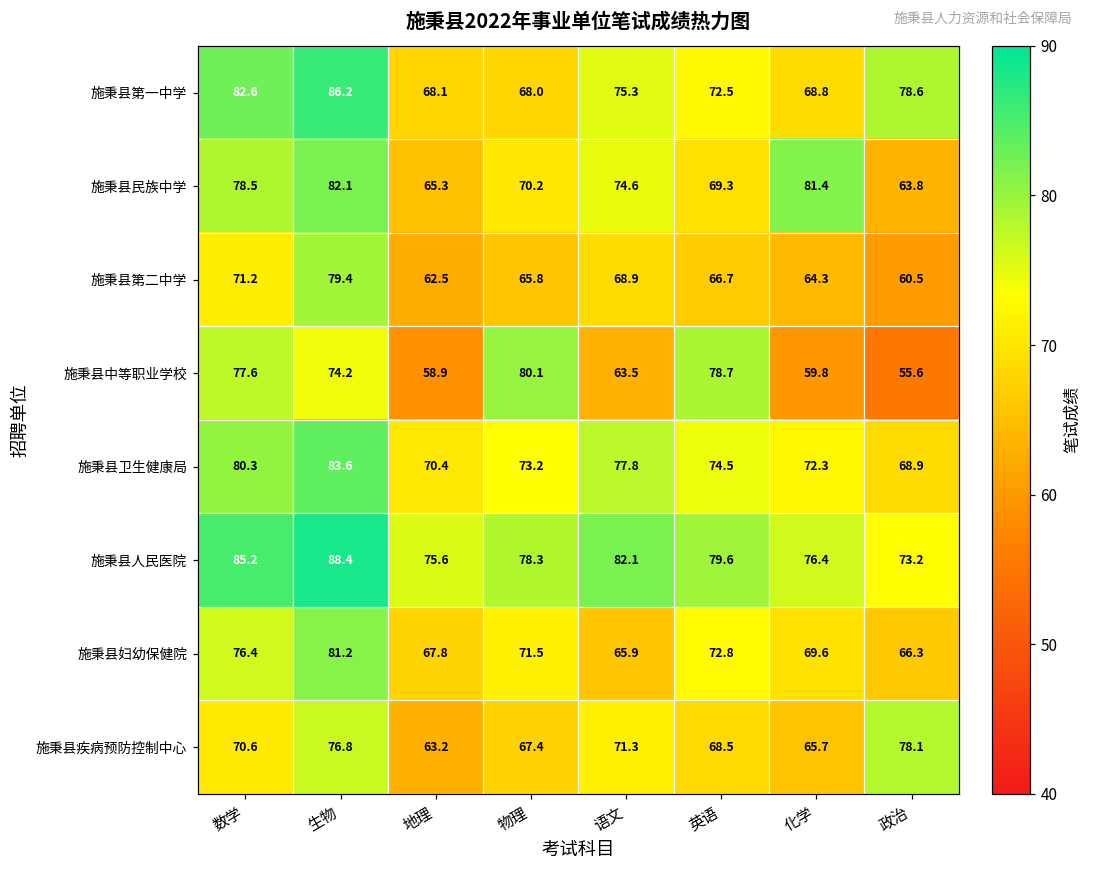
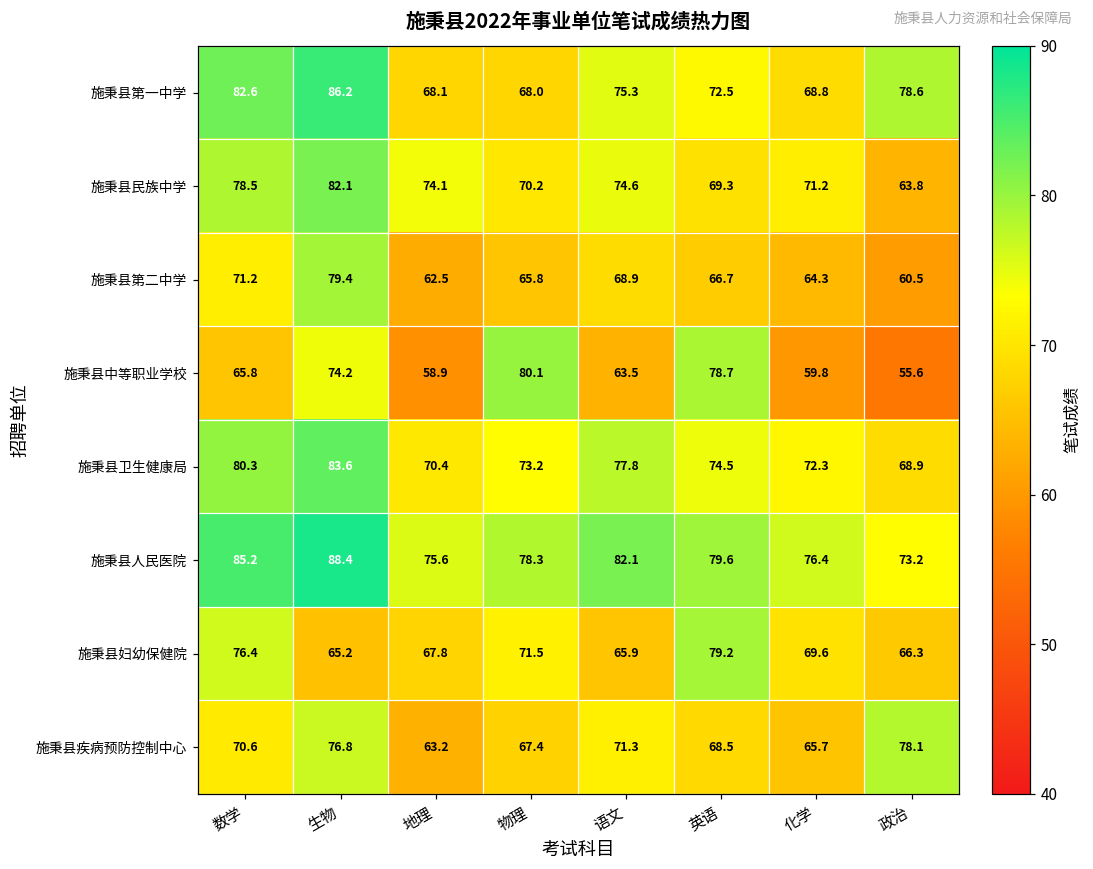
  {
    "施秉县第一中学": {
      "数学": 82.6,
      "生物": 86.2,
      "地理": 68.1,
      "物理": 68.0,
      "语文": 75.3,
      "英语": 72.5,
      "化学": 68.8,
      "政治": 78.6
    },
    "施秉县民族中学": {
      "数学": 78.5,
      "生物": 82.1,
-     "地理": 65.3,
+     "地理": 74.1,
      "物理": 70.2,
      "语文": 74.6,
      "英语": 69.3,
-     "化学": 81.4,
+     "化学": 71.2,
      "政治": 63.8
    },
    "施秉县第二中学": {
      "数学": 71.2,
      "生物": 79.4,
      "地理": 62.5,
      "物理": 65.8,
      "语文": 68.9,
      "英语": 66.7,
      "化学": 64.3,
      "政治": 60.5
    },
    "施秉县中等职业学校": {
-     "数学": 77.6,
+     "数学": 65.8,
      "生物": 74.2,
      "地理": 58.9,
      "物理": 80.1,
      "语文": 63.5,
      "英语": 78.7,
      "化学": 59.8,
      "政治": 55.6
    },
    "施秉县卫生健康局": {
      "数学": 80.3,
      "生物": 83.6,
      "地理": 70.4,
      "物理": 73.2,
      "语文": 77.8,
      "英语": 74.5,
      "化学": 72.3,
      "政治": 68.9
    },
    "施秉县人民医院": {
      "数学": 85.2,
      "生物": 88.4,
      "地理": 75.6,
      "物理": 78.3,
      "语文": 82.1,
      "英语": 79.6,
      "化学": 76.4,
      "政治": 73.2
    },
    "施秉县妇幼保健院": {
      "数学": 76.4,
-     "生物": 81.2,
+     "生物": 65.2,
      "地理": 67.8,
      "物理": 71.5,
      "语文": 65.9,
-     "英语": 72.8,
+     "英语": 79.2,
      "化学": 69.6,
      "政治": 66.3
    },
    "施秉县疾病预防控制中心": {
      "数学": 70.6,
      "生物": 76.8,
      "地理": 63.2,
      "物理": 67.4,
      "语文": 71.3,
      "英语": 68.5,
      "化学": 65.7,
      "政治": 78.1
    }
  }
